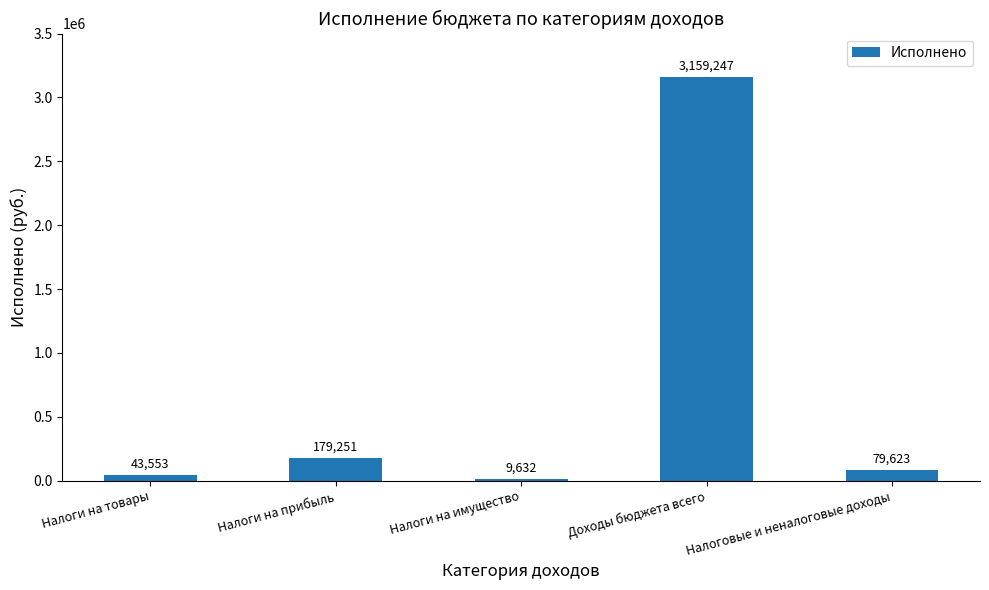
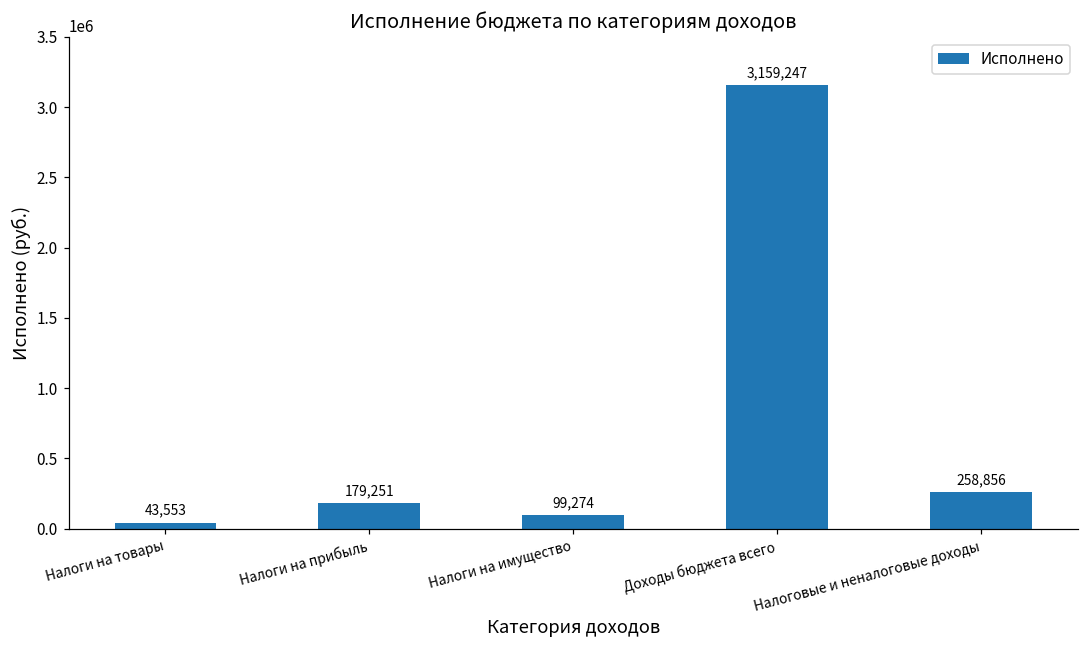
  {
    "Налоги на товары": "43,553",
    "Налоги на прибыль": "179,251",
-   "Налоги на имущество": "9,632",
+   "Налоги на имущество": "99,274",
    "Доходы бюджета всего": "3,159,247",
-   "Налоговые и неналоговые доходы": "79,623"
+   "Налоговые и неналоговые доходы": "258,856"
  }
